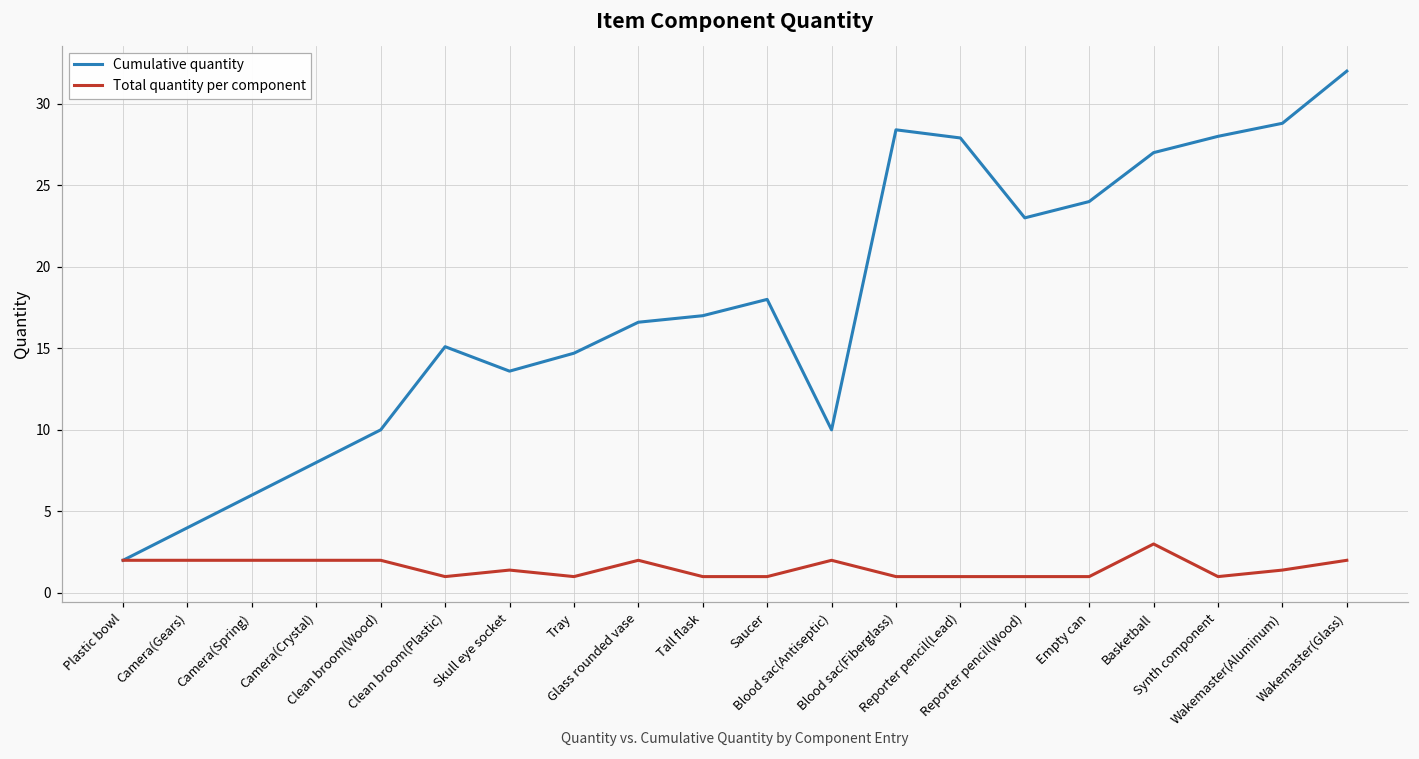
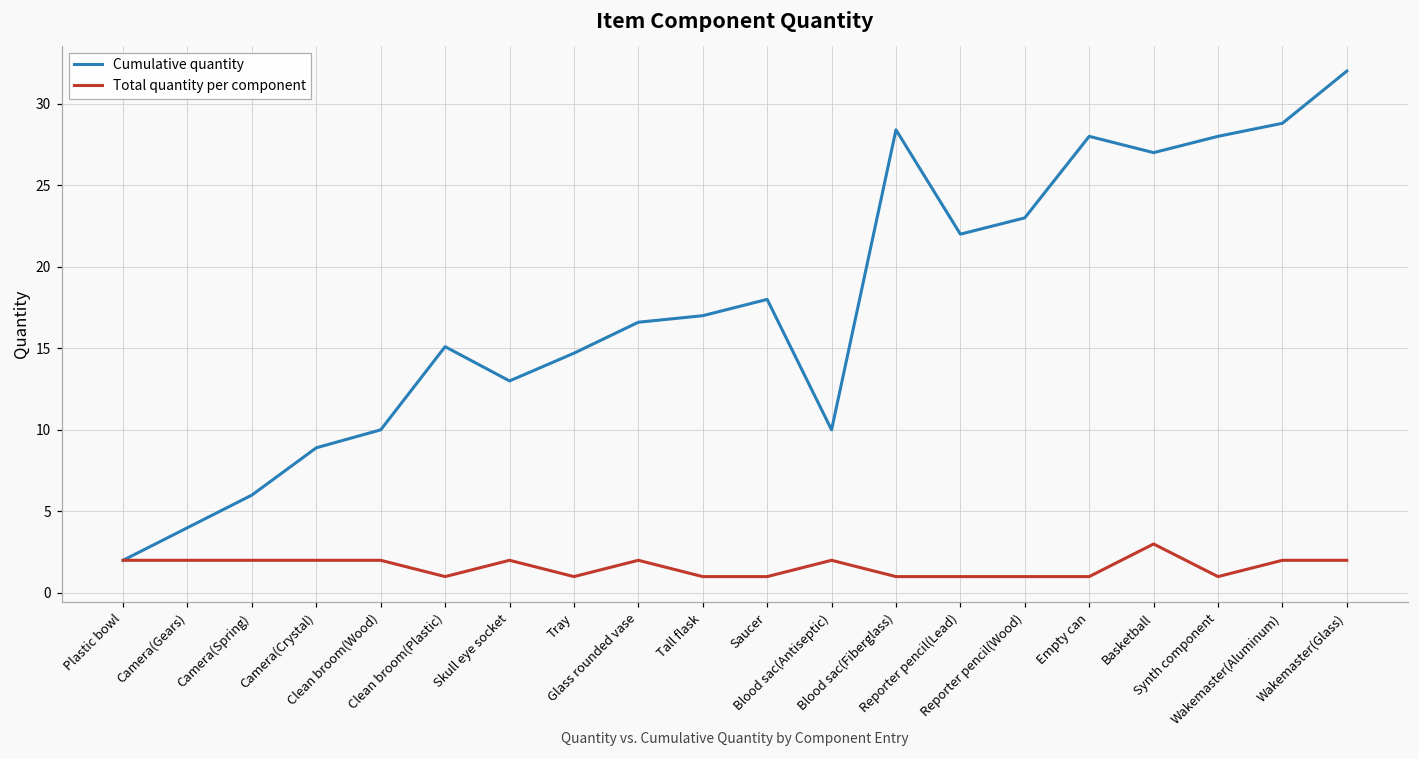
  {
    "Cumulative quantity": {
      "Camera(Gears)": 4.0,
      "Camera(Spring)": 6.0,
-     "Camera(Crystal)": 8.0,
+     "Camera(Crystal)": 8.9,
      "Clean broom(Wood)": 10.0,
      "Clean broom(Plastic)": 15.1,
-     "Skull eye socket": 13.6,
+     "Skull eye socket": 13.0,
      "Tray": 14.7,
      "Glass rounded vase": 16.6,
      "Tall flask": 17.0,
      "Saucer": 18.0,
      "Blood sac(Antiseptic)": 10.0,
      "Blood sac(Fiberglass)": 28.4,
-     "Reporter pencil(Lead)": 27.9,
+     "Reporter pencil(Lead)": 22.0,
      "Reporter pencil(Wood)": 23.0,
-     "Empty can": 24,
+     "Empty can": 28,
      "Basketball": 27.0,
      "Synth component": 28.0,
      "Wakemaster(Aluminum)": 28.8,
      "Wakemaster(Glass)": 32.0
    },
    "Total quantity per component": {
      "Camera(Gears)": 2.0,
      "Camera(Spring)": 2.0,
      "Camera(Crystal)": 2.0,
      "Clean broom(Wood)": 2.0,
      "Clean broom(Plastic)": 1.0,
-     "Skull eye socket": 1.4,
+     "Skull eye socket": 2.0,
      "Tray": 1.0,
      "Glass rounded vase": 2.0,
      "Tall flask": 1.0,
      "Saucer": 1.0,
      "Blood sac(Antiseptic)": 2.0,
      "Blood sac(Fiberglass)": 1.0,
      "Reporter pencil(Lead)": 1.0,
      "Reporter pencil(Wood)": 1.0,
      "Empty can": 1.0,
      "Basketball": 3.0,
      "Synth component": 1.0,
-     "Wakemaster(Aluminum)": 1.4,
+     "Wakemaster(Aluminum)": 2.0,
      "Wakemaster(Glass)": 2.0
    }
  }
